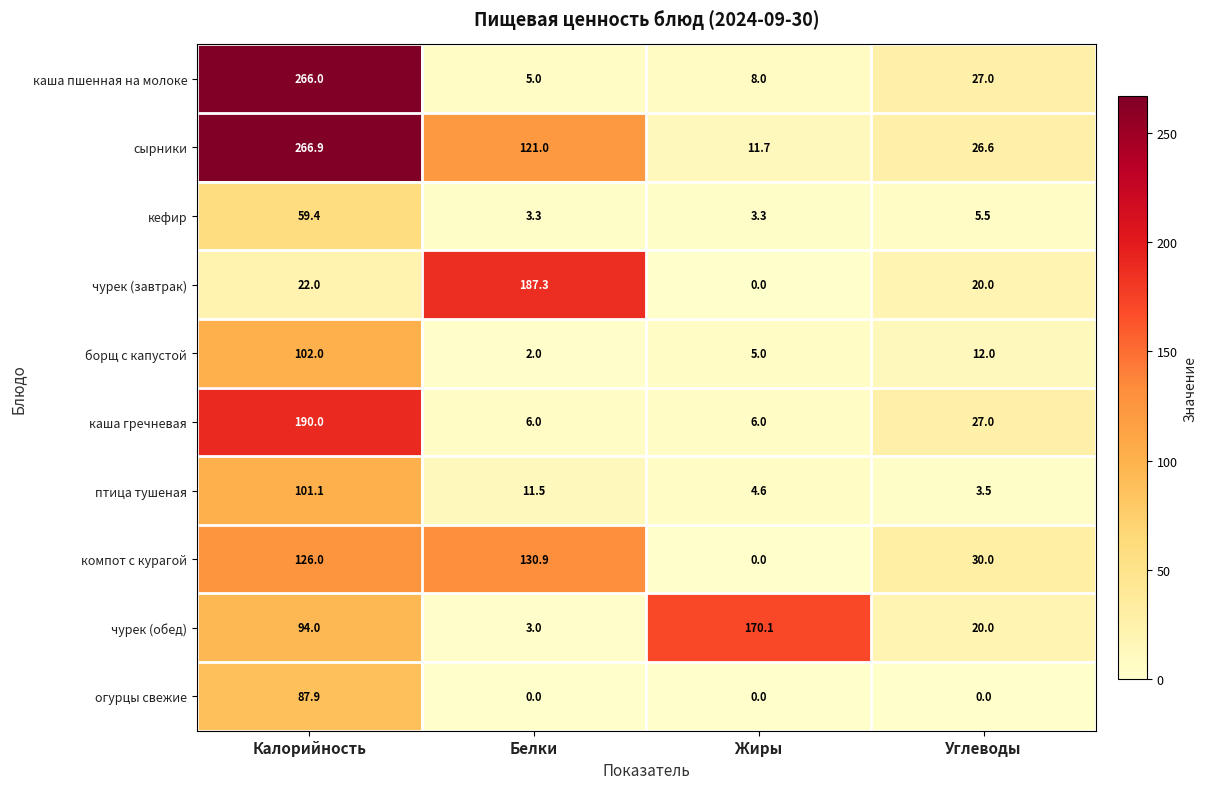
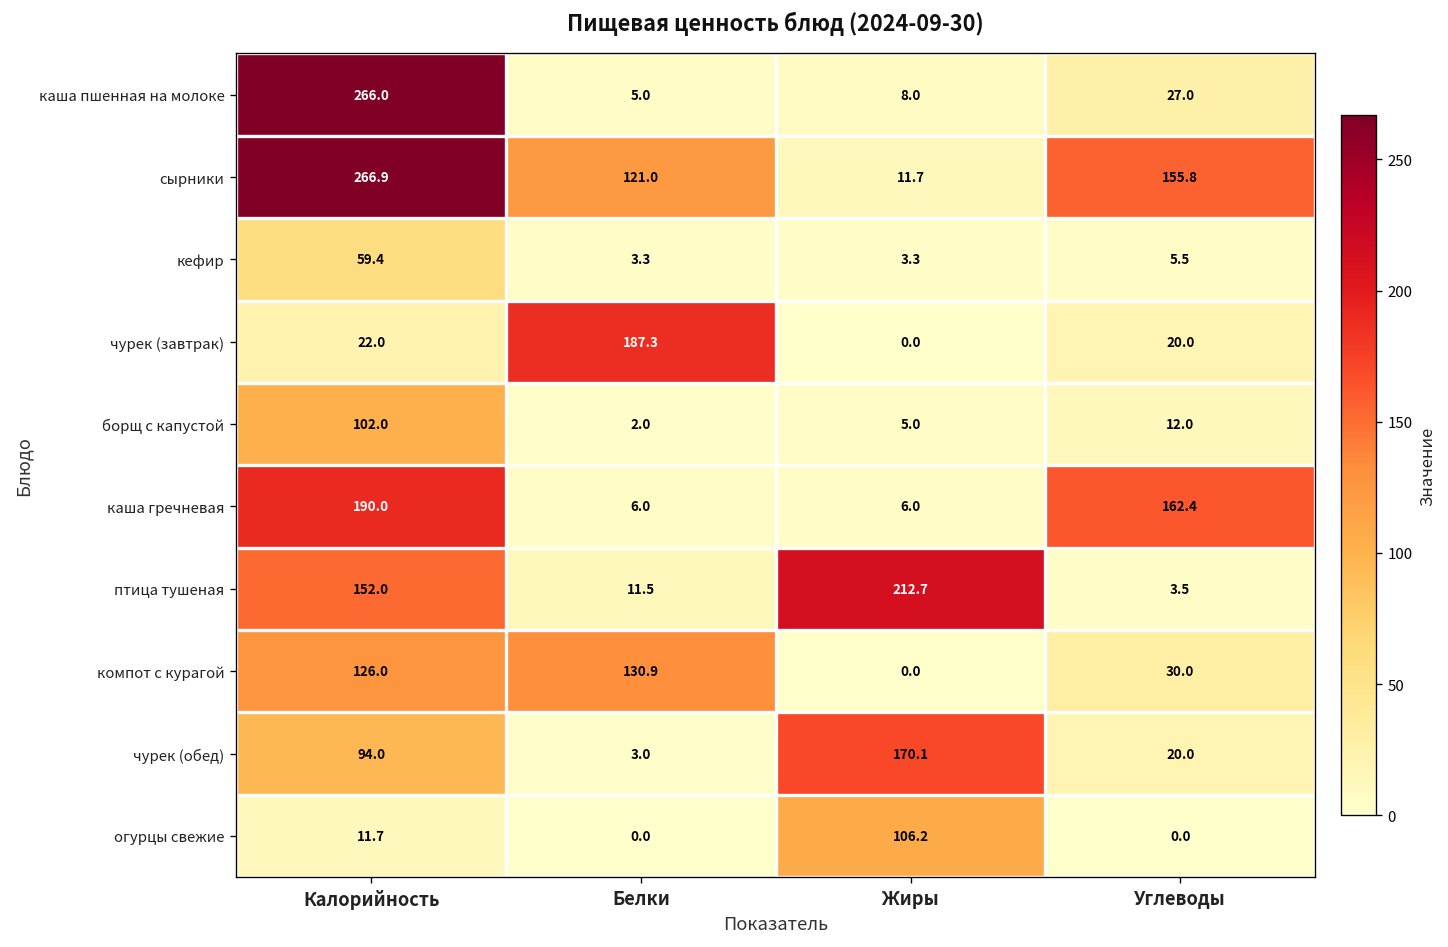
  {
    "каша пшенная на молоке": {
      "Калорийность": 266.0,
      "Белки": 5.0,
      "Жиры": 8.0,
      "Углеводы": 27.0
    },
    "сырники": {
      "Калорийность": 266.9,
      "Белки": 121.0,
      "Жиры": 11.7,
-     "Углеводы": 26.6
+     "Углеводы": 155.8
    },
    "кефир": {
      "Калорийность": 59.4,
      "Белки": 3.3,
      "Жиры": 3.3,
      "Углеводы": 5.5
    },
    "чурек (завтрак)": {
      "Калорийность": 22.0,
      "Белки": 187.3,
      "Жиры": 0.0,
      "Углеводы": 20.0
    },
    "борщ с капустой": {
      "Калорийность": 102.0,
      "Белки": 2.0,
      "Жиры": 5.0,
      "Углеводы": 12.0
    },
    "каша гречневая": {
      "Калорийность": 190.0,
      "Белки": 6.0,
      "Жиры": 6.0,
-     "Углеводы": 27.0
+     "Углеводы": 162.4
    },
    "птица тушеная": {
-     "Калорийность": 101.1,
+     "Калорийность": 152.0,
      "Белки": 11.5,
-     "Жиры": 4.6,
+     "Жиры": 212.7,
      "Углеводы": 3.5
    },
    "компот с курагой": {
      "Калорийность": 126.0,
      "Белки": 130.9,
      "Жиры": 0.0,
      "Углеводы": 30.0
    },
    "чурек (обед)": {
      "Калорийность": 94.0,
      "Белки": 3.0,
      "Жиры": 170.1,
      "Углеводы": 20.0
    },
    "огурцы свежие": {
-     "Калорийность": 87.9,
+     "Калорийность": 11.7,
      "Белки": 0.0,
-     "Жиры": 0.0,
+     "Жиры": 106.2,
      "Углеводы": 0.0
    }
  }
